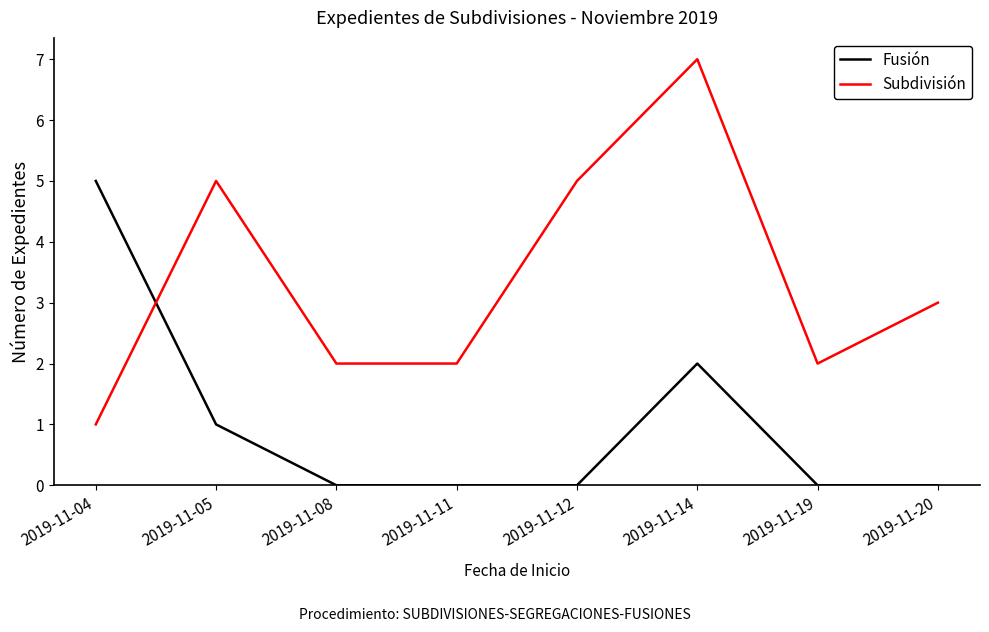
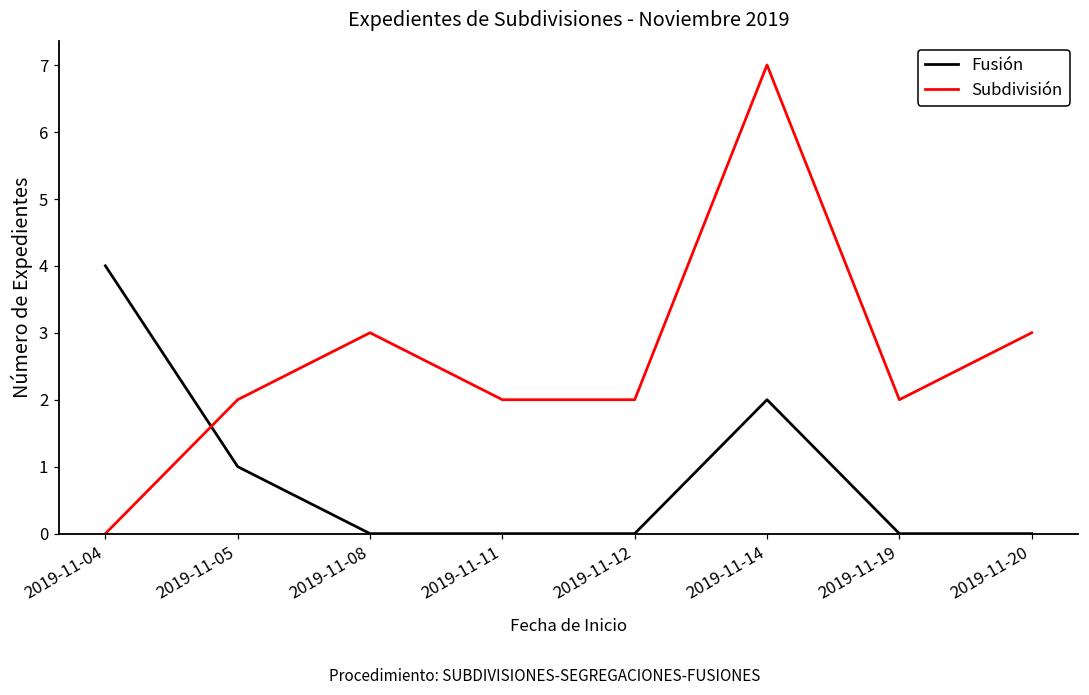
  {
    "Fusión": {
-     "2019-11-04": 5,
+     "2019-11-04": 4,
      "2019-11-05": 1,
      "2019-11-08": 0,
      "2019-11-11": 0,
      "2019-11-12": 0,
      "2019-11-14": 2,
      "2019-11-19": 0,
      "2019-11-20": 0
    },
    "Subdivisión": {
-     "2019-11-04": 1,
-     "2019-11-05": 5,
-     "2019-11-08": 2,
+     "2019-11-04": 0,
+     "2019-11-05": 2,
+     "2019-11-08": 3,
      "2019-11-11": 2,
-     "2019-11-12": 5,
+     "2019-11-12": 2,
      "2019-11-14": 7,
      "2019-11-19": 2,
      "2019-11-20": 3
    }
  }
